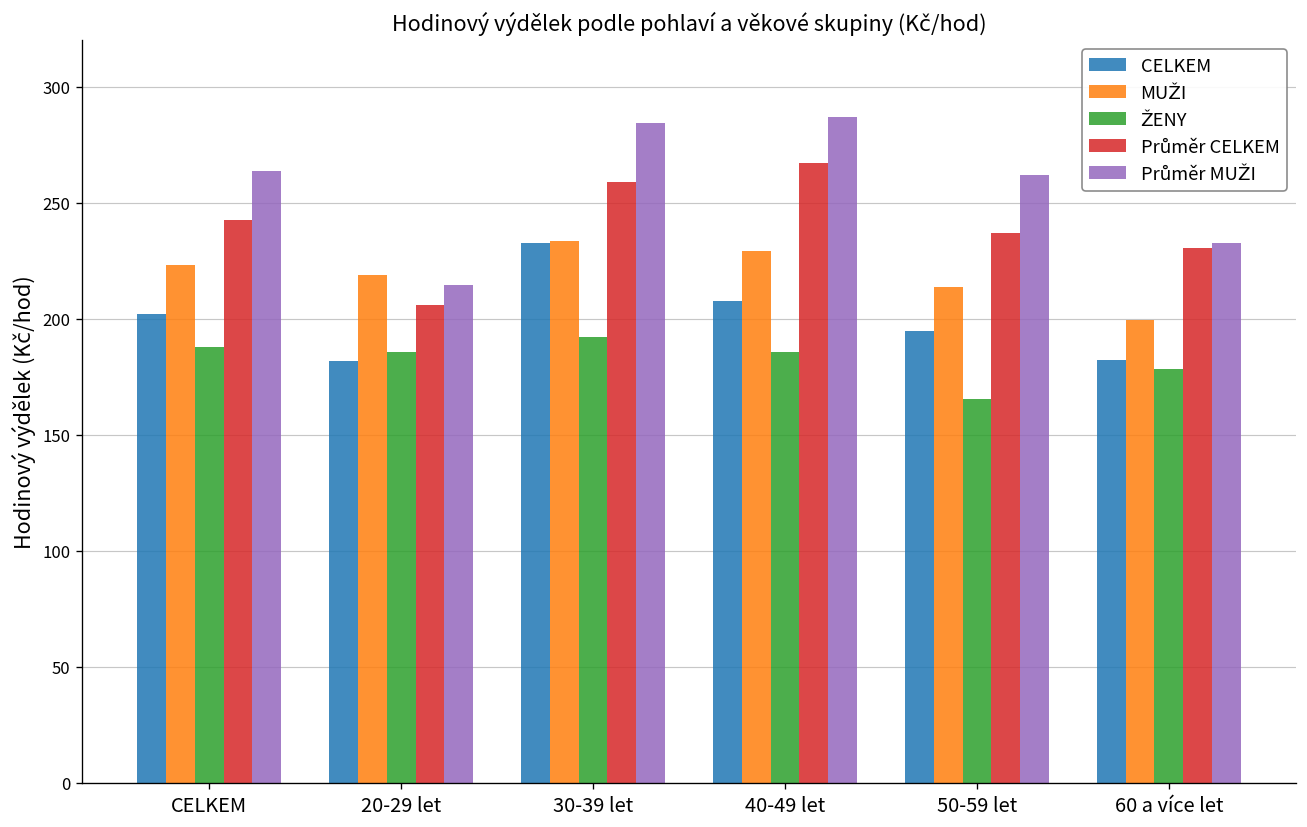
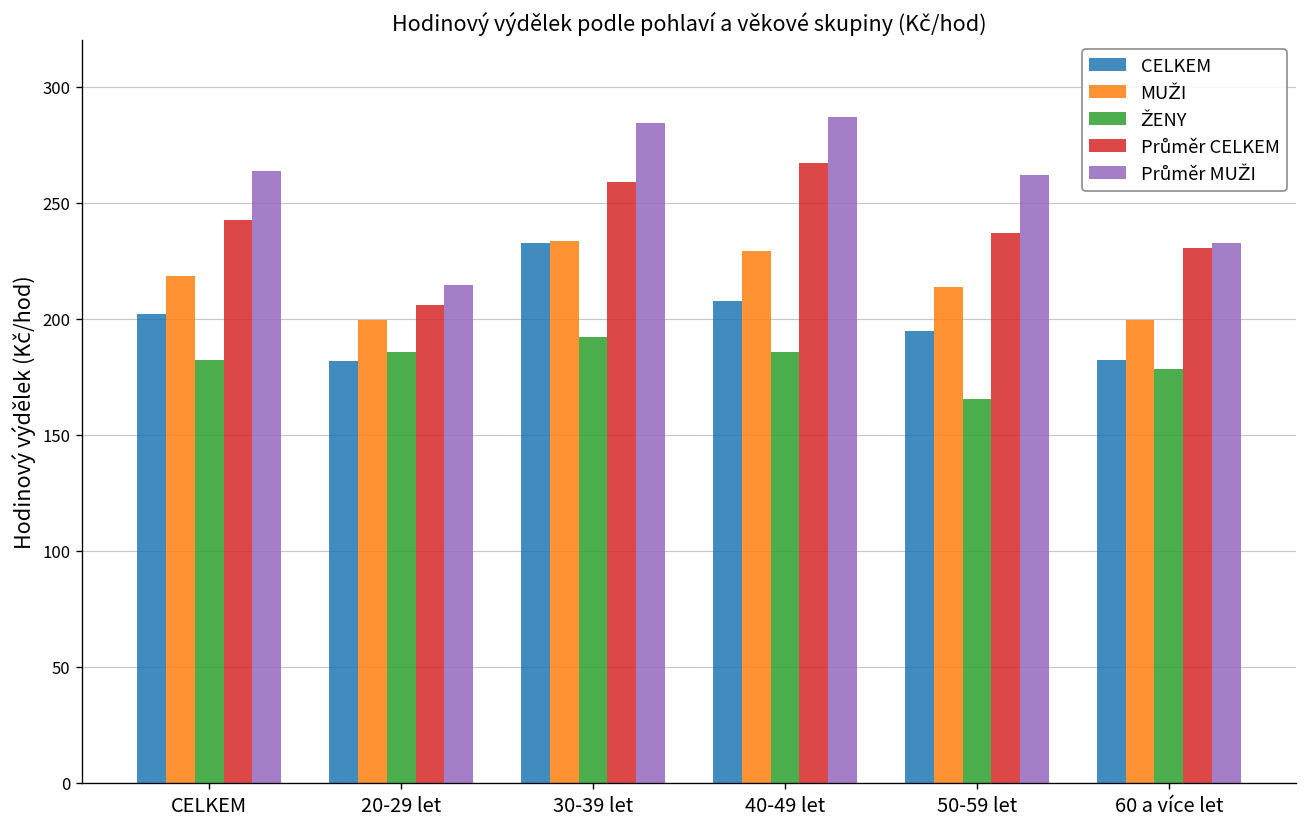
  {
    "CELKEM": {
      "CELKEM": 202,
      "20-29 let": 182,
      "30-39 let": 232,
      "40-49 let": 208,
      "50-59 let": 195,
      "60 a více let": 182
    },
    "MUŽI": {
-     "CELKEM": 223,
-     "20-29 let": 219,
+     "CELKEM": 218,
+     "20-29 let": 199,
      "30-39 let": 234,
      "40-49 let": 229,
      "50-59 let": 214,
      "60 a více let": 199
    },
    "ŽENY": {
-     "CELKEM": 188,
+     "CELKEM": 182,
      "20-29 let": 186,
      "30-39 let": 192,
      "40-49 let": 186,
      "50-59 let": 165,
      "60 a více let": 178
    },
    "Průměr CELKEM": {
      "CELKEM": 242,
      "20-29 let": 206,
      "30-39 let": 259,
      "40-49 let": 267,
      "50-59 let": 237,
      "60 a více let": 230
    },
    "Průměr MUŽI": {
      "CELKEM": 263,
      "20-29 let": 214,
      "30-39 let": 284,
      "40-49 let": 287,
      "50-59 let": 262,
      "60 a více let": 233
    }
  }
